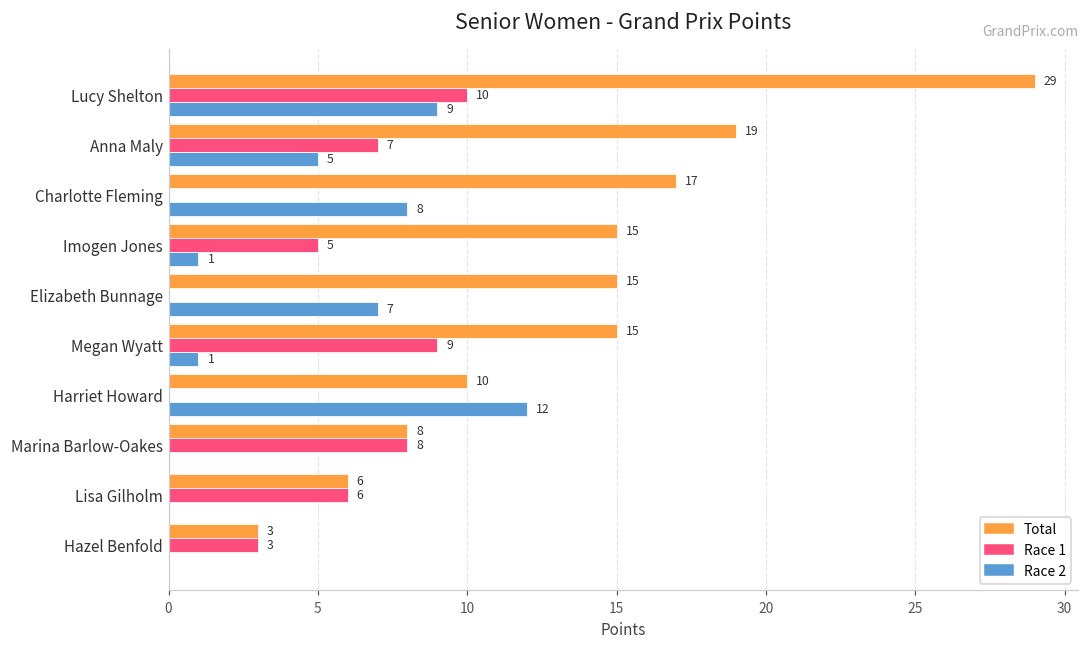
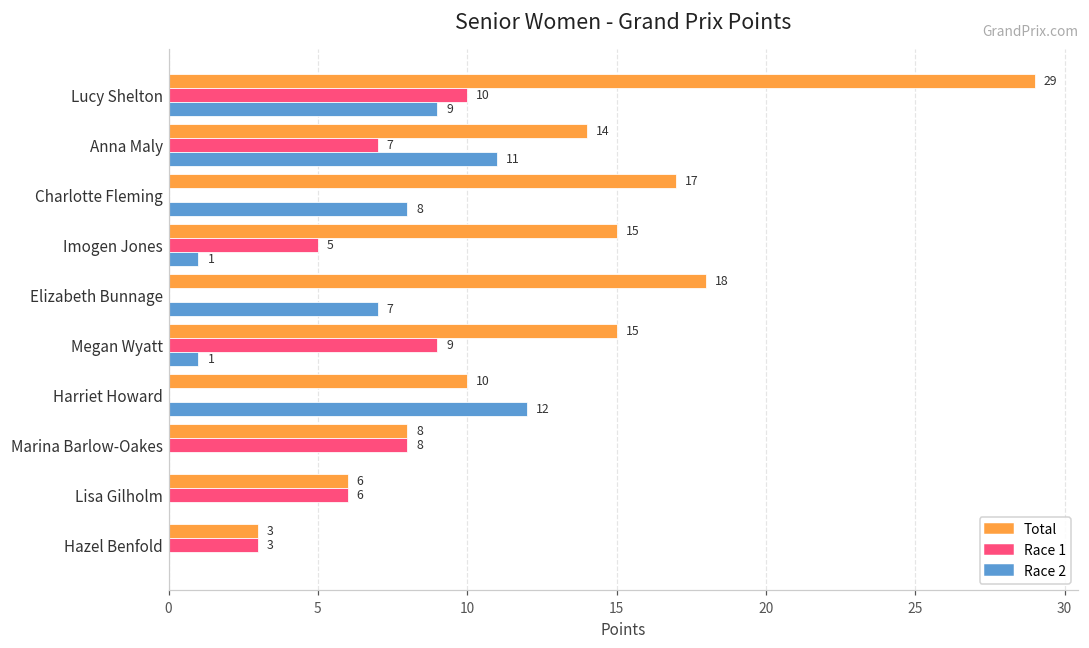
  {
    "Total": {
      "Lucy Shelton": 29,
-     "Anna Maly": 19,
+     "Anna Maly": 14,
      "Charlotte Fleming": 17,
      "Imogen Jones": 15,
-     "Elizabeth Bunnage": 15,
+     "Elizabeth Bunnage": 18,
      "Megan Wyatt": 15,
      "Harriet Howard": 10,
      "Marina Barlow-Oakes": 8,
      "Lisa Gilholm": 6,
      "Hazel Benfold": 3
    },
    "Race 1": {
      "Lucy Shelton": 10,
      "Anna Maly": 7,
      "Imogen Jones": 5,
      "Megan Wyatt": 9,
      "Marina Barlow-Oakes": 8,
      "Lisa Gilholm": 6,
      "Hazel Benfold": 3
    },
    "Race 2": {
      "Lucy Shelton": 9,
-     "Anna Maly": 5,
+     "Anna Maly": 11,
      "Charlotte Fleming": 8,
      "Imogen Jones": 1,
      "Elizabeth Bunnage": 7,
      "Megan Wyatt": 1,
      "Harriet Howard": 12
    }
  }
